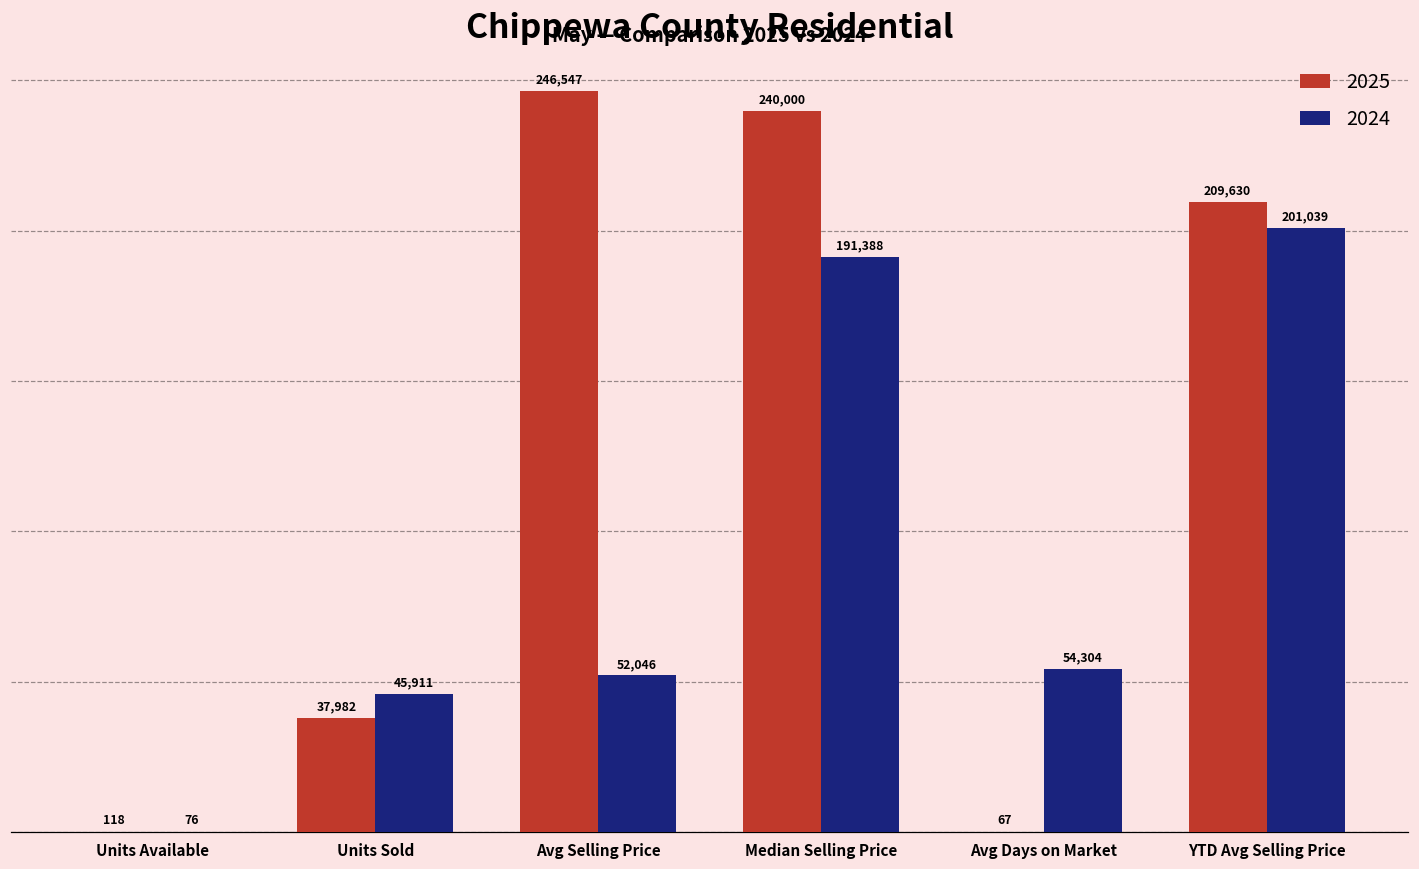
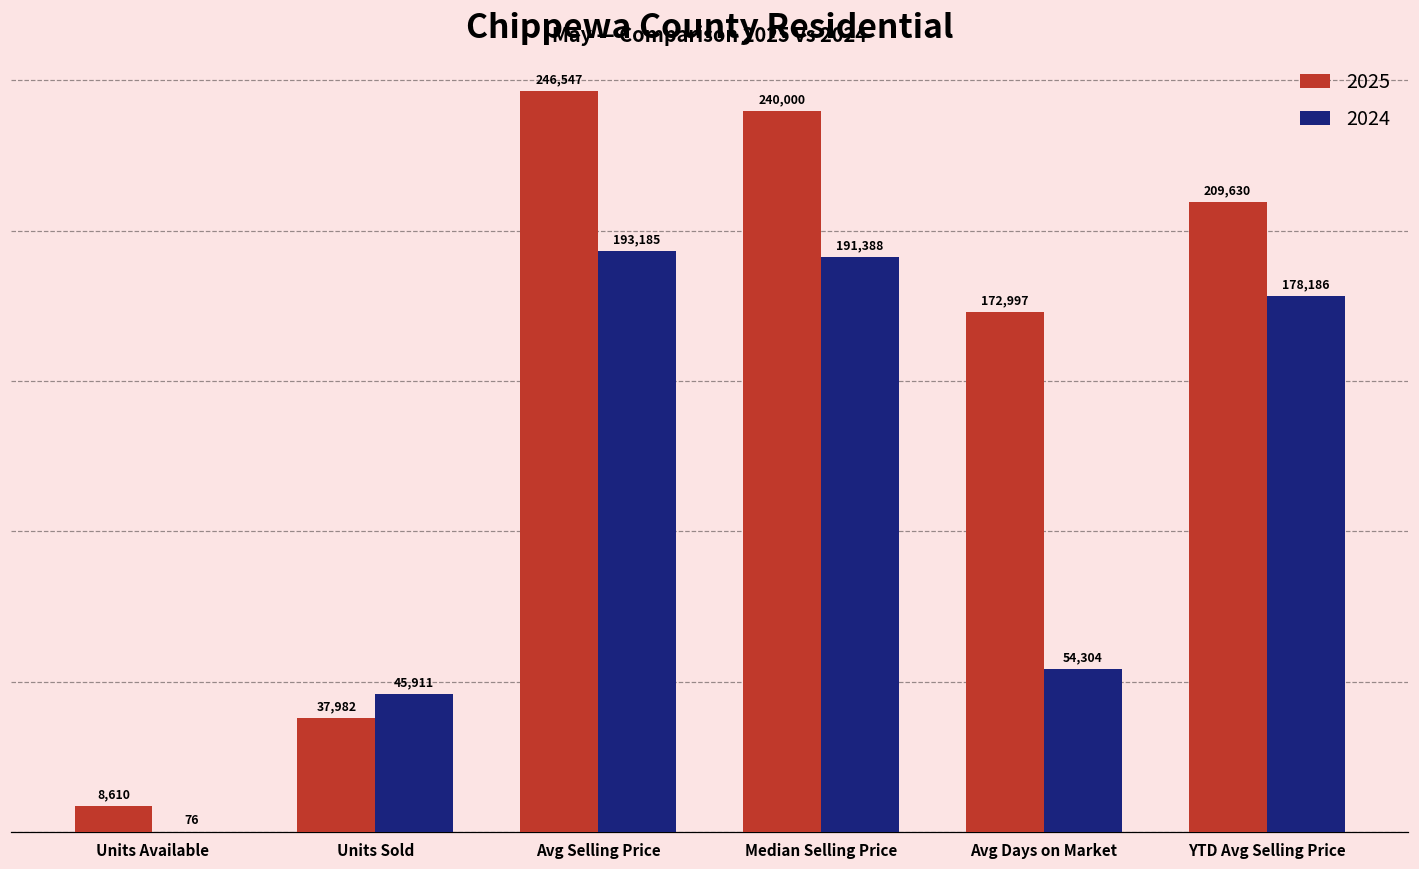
  {
    "2025": {
-     "Units Available": "118",
+     "Units Available": "8,610",
      "Units Sold": "37,982",
      "Avg Selling Price": "246,547",
      "Median Selling Price": "240,000",
-     "Avg Days on Market": "67",
+     "Avg Days on Market": "172,997",
      "YTD Avg Selling Price": "209,630"
    },
    "2024": {
      "Units Available": "76",
      "Units Sold": "45,911",
-     "Avg Selling Price": "52,046",
+     "Avg Selling Price": "193,185",
      "Median Selling Price": "191,388",
      "Avg Days on Market": "54,304",
-     "YTD Avg Selling Price": "201,039"
+     "YTD Avg Selling Price": "178,186"
    }
  }
